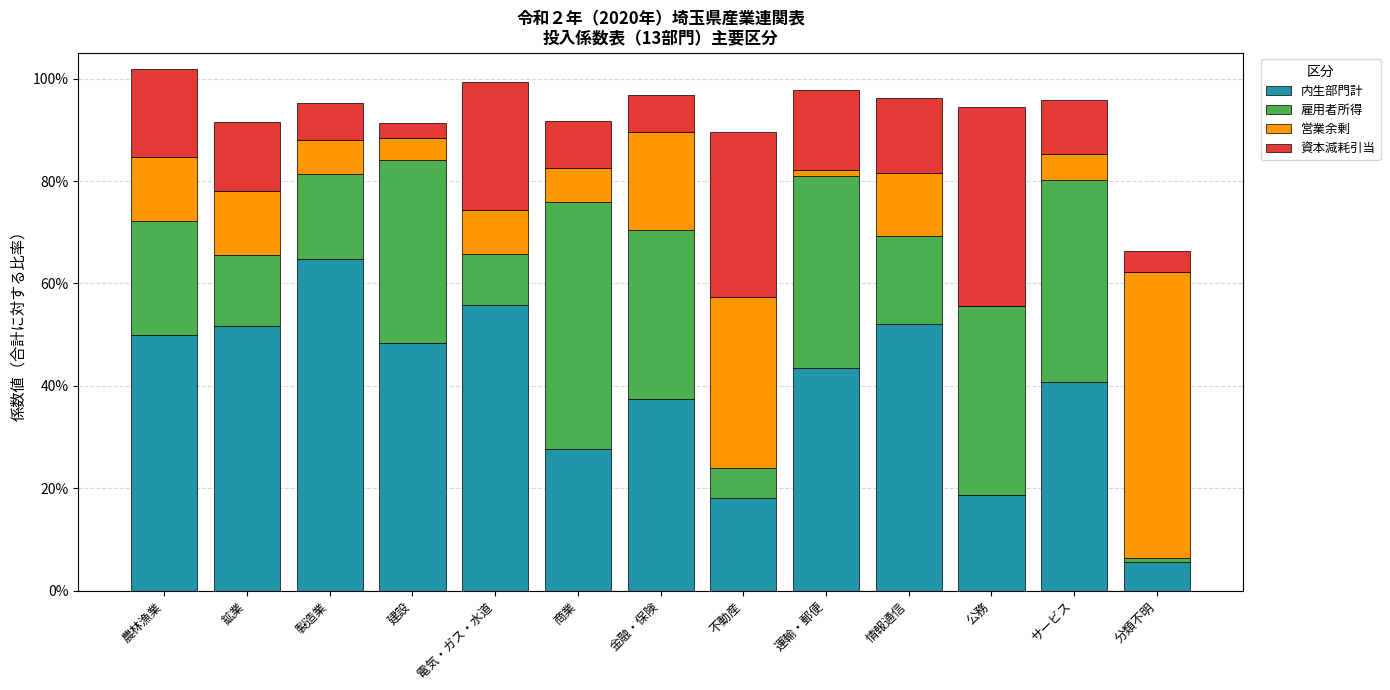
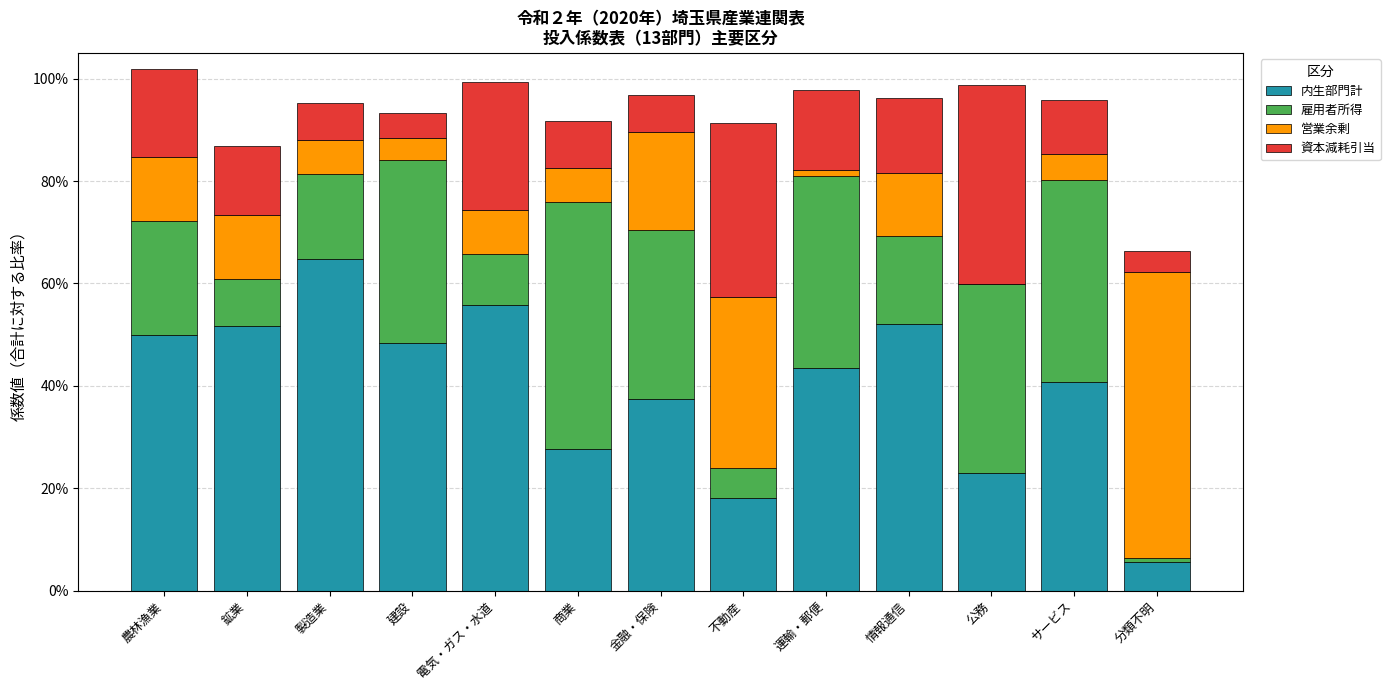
  {
    "内生部門計": {
      "農林漁業": "50%",
      "鉱業": "52%",
      "製造業": "65%",
      "建設": "48%",
      "電気・ガス・水道": "56%",
      "商業": "28%",
      "金融・保険": "37%",
      "不動産": "18%",
      "運輸・郵便": "43%",
      "情報通信": "52%",
-     "公務": "19%",
+     "公務": "23%",
      "サービス": "41%",
      "分類不明": "6%"
    },
    "雇用者所得": {
      "農林漁業": "22%",
-     "鉱業": "14%",
+     "鉱業": "9%",
      "製造業": "17%",
      "建設": "36%",
      "電気・ガス・水道": "10%",
      "商業": "48%",
      "金融・保険": "33%",
      "不動産": "6%",
      "運輸・郵便": "38%",
      "情報通信": "17%",
      "公務": "37%",
      "サービス": "40%",
      "分類不明": "1%"
    },
    "営業余剰": {
      "農林漁業": "12%",
      "鉱業": "12%",
      "製造業": "7%",
      "建設": "4%",
      "電気・ガス・水道": "9%",
      "商業": "6%",
      "金融・保険": "19%",
      "不動産": "34%",
      "運輸・郵便": "1%",
      "情報通信": "12%",
      "公務": "0%",
      "サービス": "5%",
      "分類不明": "56%"
    },
    "資本減耗引当": {
      "農林漁業": "17%",
      "鉱業": "13%",
      "製造業": "7%",
-     "建設": "3%",
+     "建設": "5%",
      "電気・ガス・水道": "25%",
      "商業": "9%",
      "金融・保険": "7%",
-     "不動産": "32%",
+     "不動産": "34%",
      "運輸・郵便": "16%",
      "情報通信": "15%",
      "公務": "39%",
      "サービス": "11%",
      "分類不明": "4%"
    }
  }
